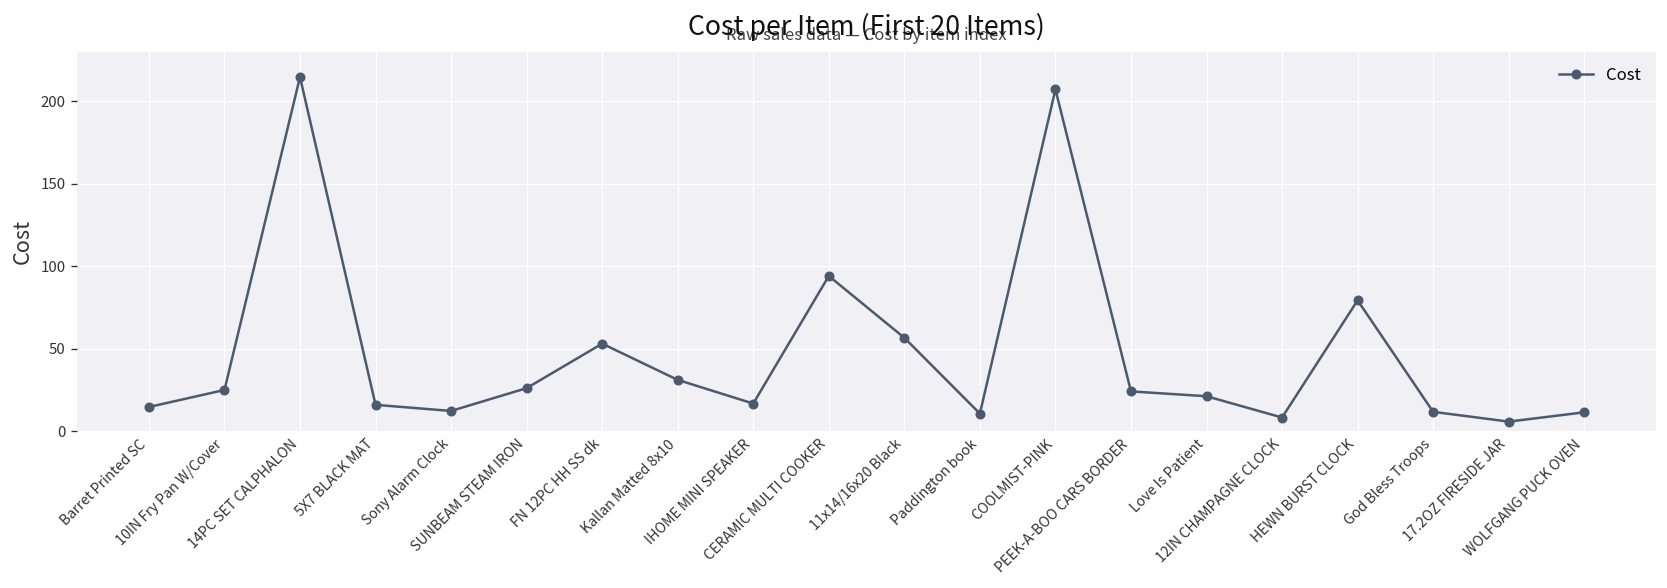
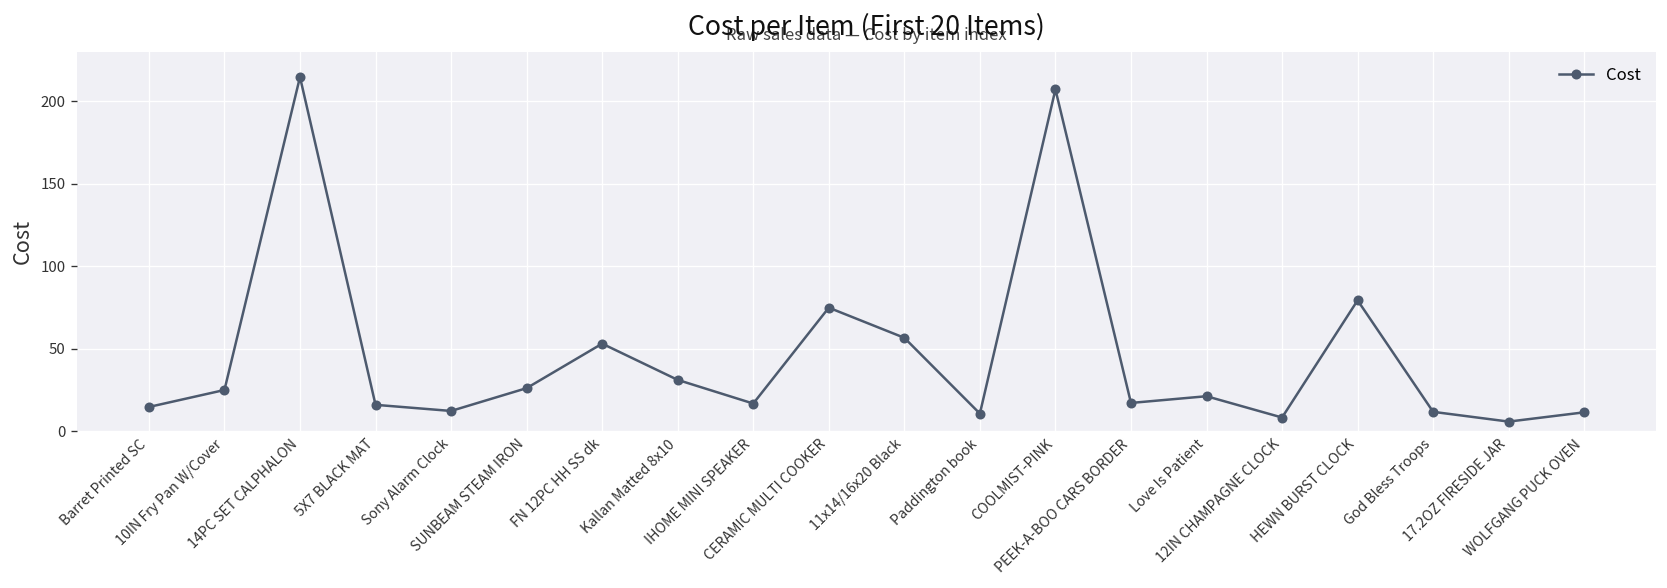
  {
    "Barret Printed SC": 15,
    "10IN Fry Pan W/Cover": 25,
    "14PC SET CALPHALON": 215,
    "5X7 BLACK MAT": 16,
    "Sony Alarm Clock": 12,
    "SUNBEAM STEAM IRON": 26,
    "FN 12PC HH SS dk": 53,
    "Kallan Matted 8x10": 31,
    "IHOME MINI SPEAKER": 17,
-   "CERAMIC MULTI COOKER": 94,
+   "CERAMIC MULTI COOKER": 75,
    "11x14/16x20 Black": 57,
    "Paddington book": 11,
    "COOLMIST-PINK": 207,
-   "PEEK-A-BOO CARS BORDER": 24,
+   "PEEK-A-BOO CARS BORDER": 17,
    "Love Is Patient": 21,
    "12IN CHAMPAGNE CLOCK": 8,
    "HEWN BURST CLOCK": 79,
    "God Bless Troops": 12,
    "17.2OZ FIRESIDE JAR": 6,
    "WOLFGANG PUCK OVEN": 12
  }
